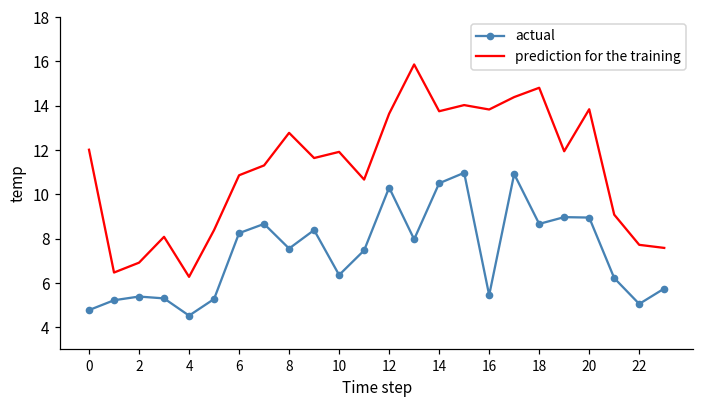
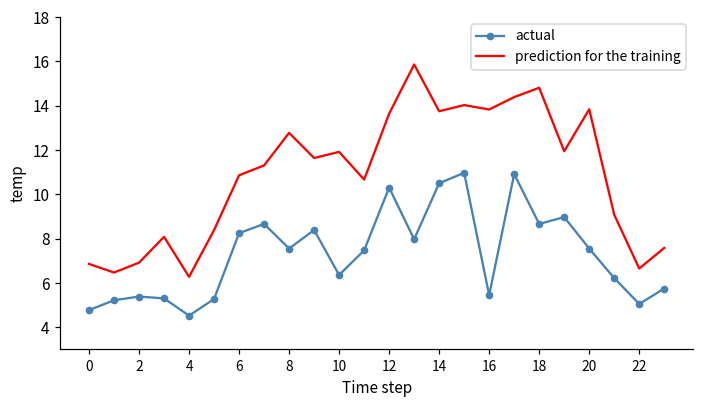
  {
    "actual": {
      "0": 4.8,
      "2": 5.4,
      "4": 4.5,
      "6": 8.3,
      "8": 7.6,
      "10": 6.4,
      "12": 10.3,
      "14": 10.5,
      "16": 5.5,
      "18": 8.7,
-     "20": 9.0,
+     "20": 7.6,
      "22": 5.1
    },
    "prediction for the training": {
-     "0": 12.0,
+     "0": 6.9,
      "2": 6.9,
      "4": 6.3,
      "6": 10.9,
      "8": 12.8,
      "10": 11.9,
      "12": 13.6,
      "14": 13.8,
      "16": 13.8,
      "18": 14.8,
      "20": 13.8,
-     "22": 7.7
+     "22": 6.7
    }
  }
